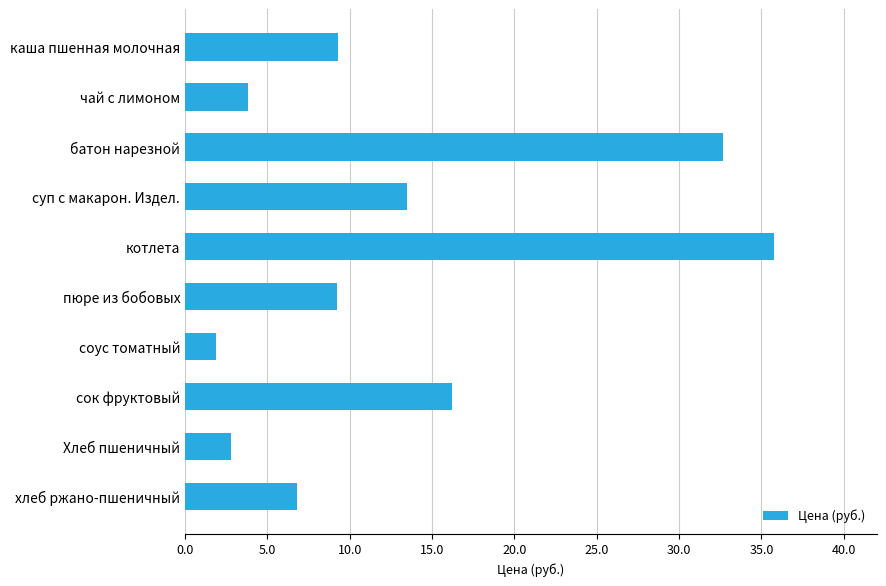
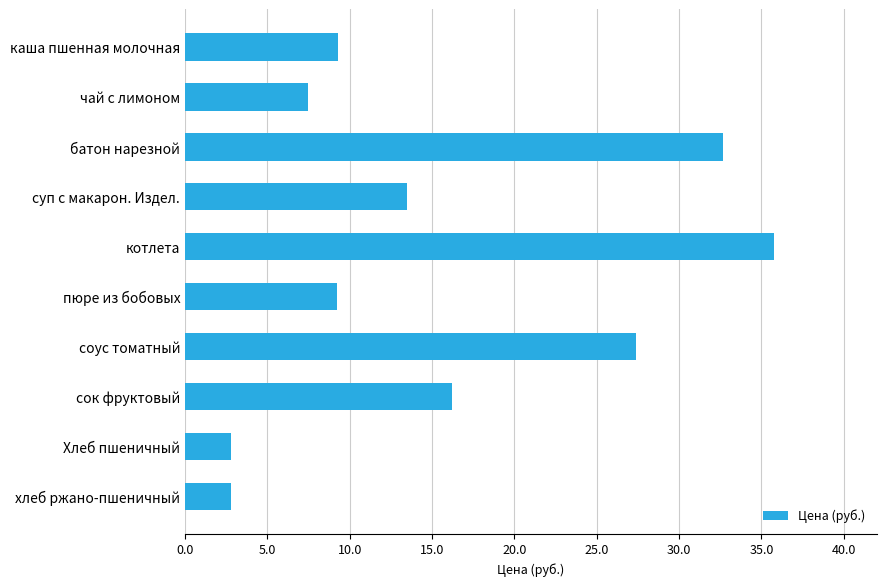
  {
    "каша пшенная молочная": 9.3,
-   "чай с лимоном": 3.8,
+   "чай с лимоном": 7.5,
    "батон нарезной": 32.7,
    "суп с макарон. Издел.": 13.5,
    "котлета": 35.8,
    "пюре из бобовых": 9.2,
-   "соус томатный": 1.9,
+   "соус томатный": 27.4,
    "сок фруктовый": 16.2,
    "Хлеб пшеничный": 2.8,
-   "хлеб ржано-пшеничный": 6.8
+   "хлеб ржано-пшеничный": 2.8
  }
